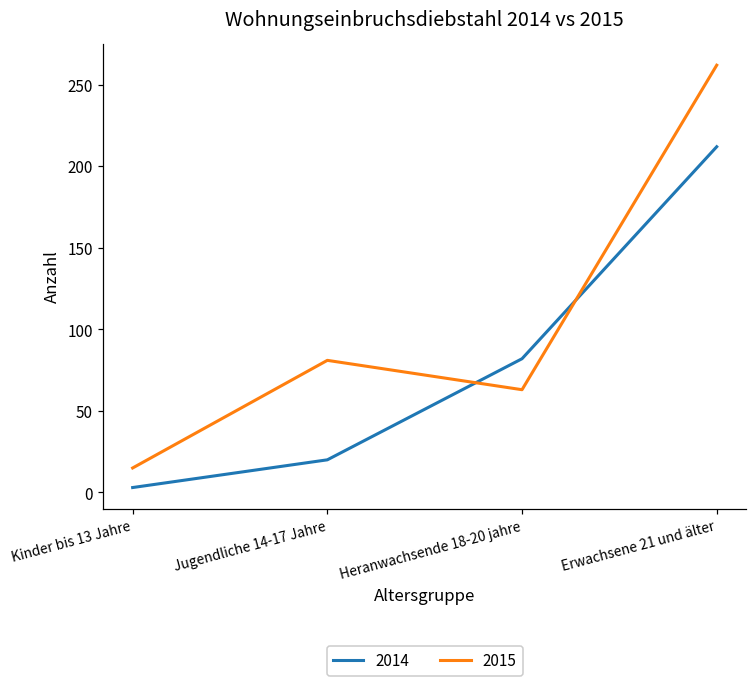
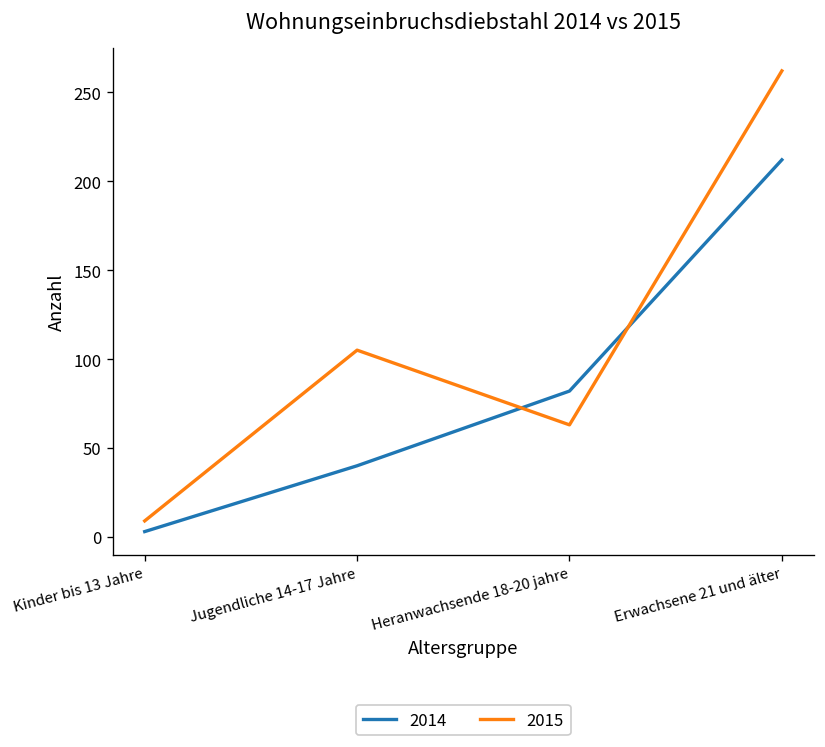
  {
    "2014": {
      "Kinder bis 13 Jahre": 3,
-     "Jugendliche 14-17 Jahre": 20,
+     "Jugendliche 14-17 Jahre": 40,
      "Heranwachsende 18-20 jahre": 82,
      "Erwachsene 21 und älter": 212
    },
    "2015": {
-     "Kinder bis 13 Jahre": 15,
-     "Jugendliche 14-17 Jahre": 81,
+     "Kinder bis 13 Jahre": 9,
+     "Jugendliche 14-17 Jahre": 105,
      "Heranwachsende 18-20 jahre": 63,
      "Erwachsene 21 und älter": 262
    }
  }
